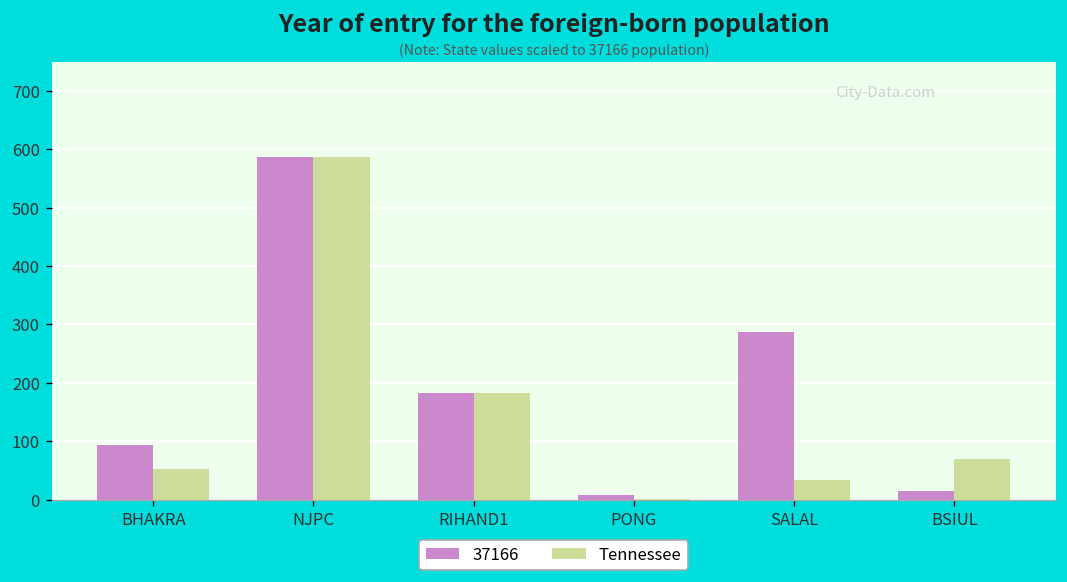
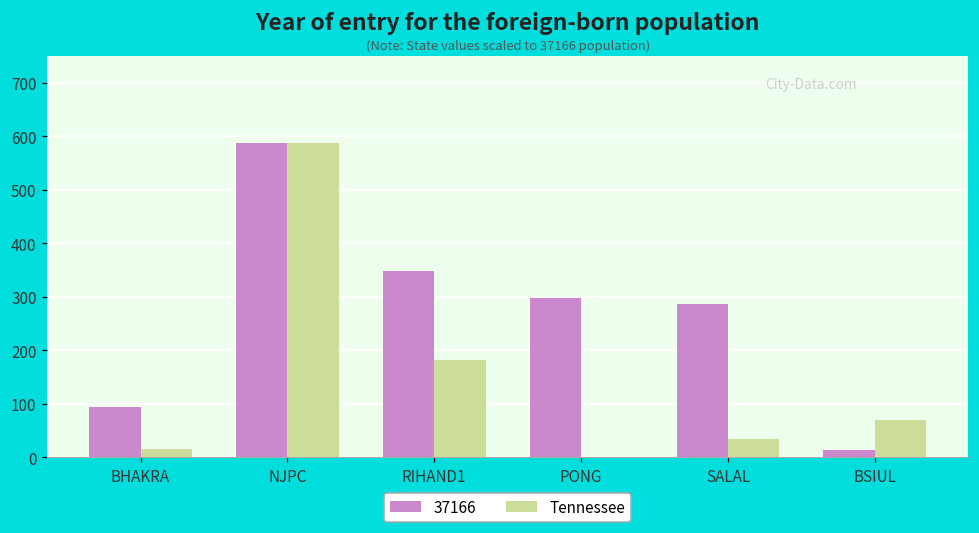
  {
    "37166": {
      "BHAKRA": 90,
      "NJPC": 590,
-     "RIHAND1": 180,
-     "PONG": 10,
+     "RIHAND1": 350,
+     "PONG": 300,
      "SALAL": 290,
      "BSIUL": 10
    },
    "Tennessee": {
-     "BHAKRA": 50,
+     "BHAKRA": 20,
      "NJPC": 590,
      "RIHAND1": 180,
      "SALAL": 30,
      "BSIUL": 70
    }
  }
